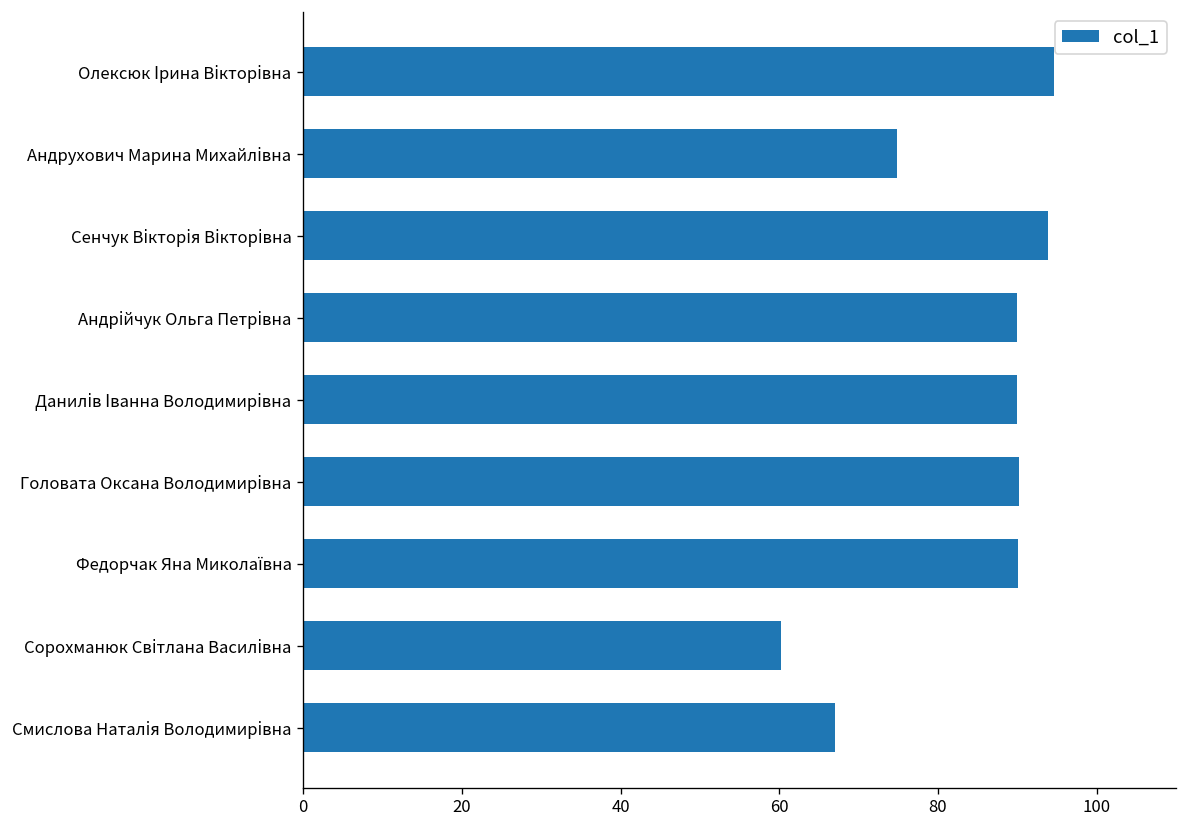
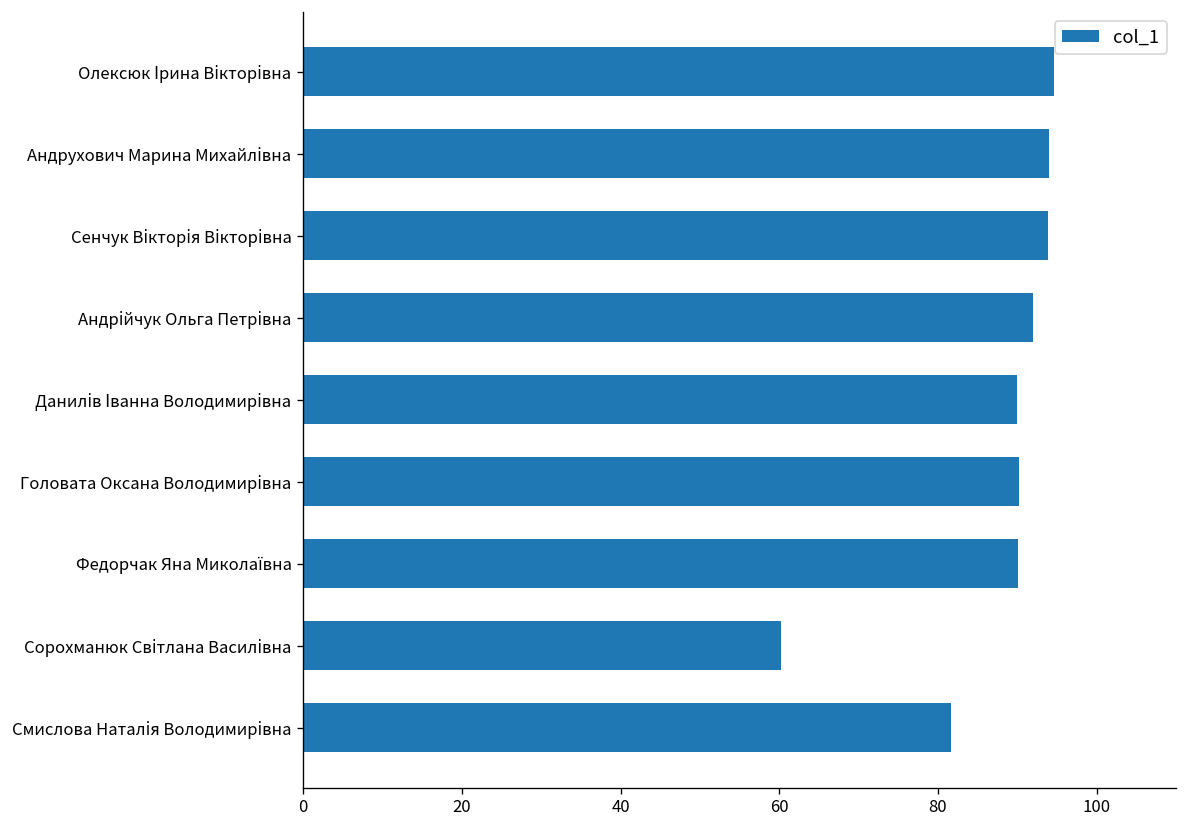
  {
    "Олексюк Ірина Вікторівна": 95,
-   "Андрухович Марина Михайлівна": 75,
+   "Андрухович Марина Михайлівна": 94,
    "Сенчук Вікторія Вікторівна": 94,
-   "Андрійчук Ольга Петрівна": 90,
+   "Андрійчук Ольга Петрівна": 92,
    "Данилів Іванна Володимирівна": 90,
    "Головата Оксана Володимирівна": 90,
    "Федорчак Яна Миколаївна": 90,
    "Сорохманюк Світлана Василівна": 60,
-   "Смислова Наталія Володимирівна": 67
+   "Смислова Наталія Володимирівна": 82
  }
